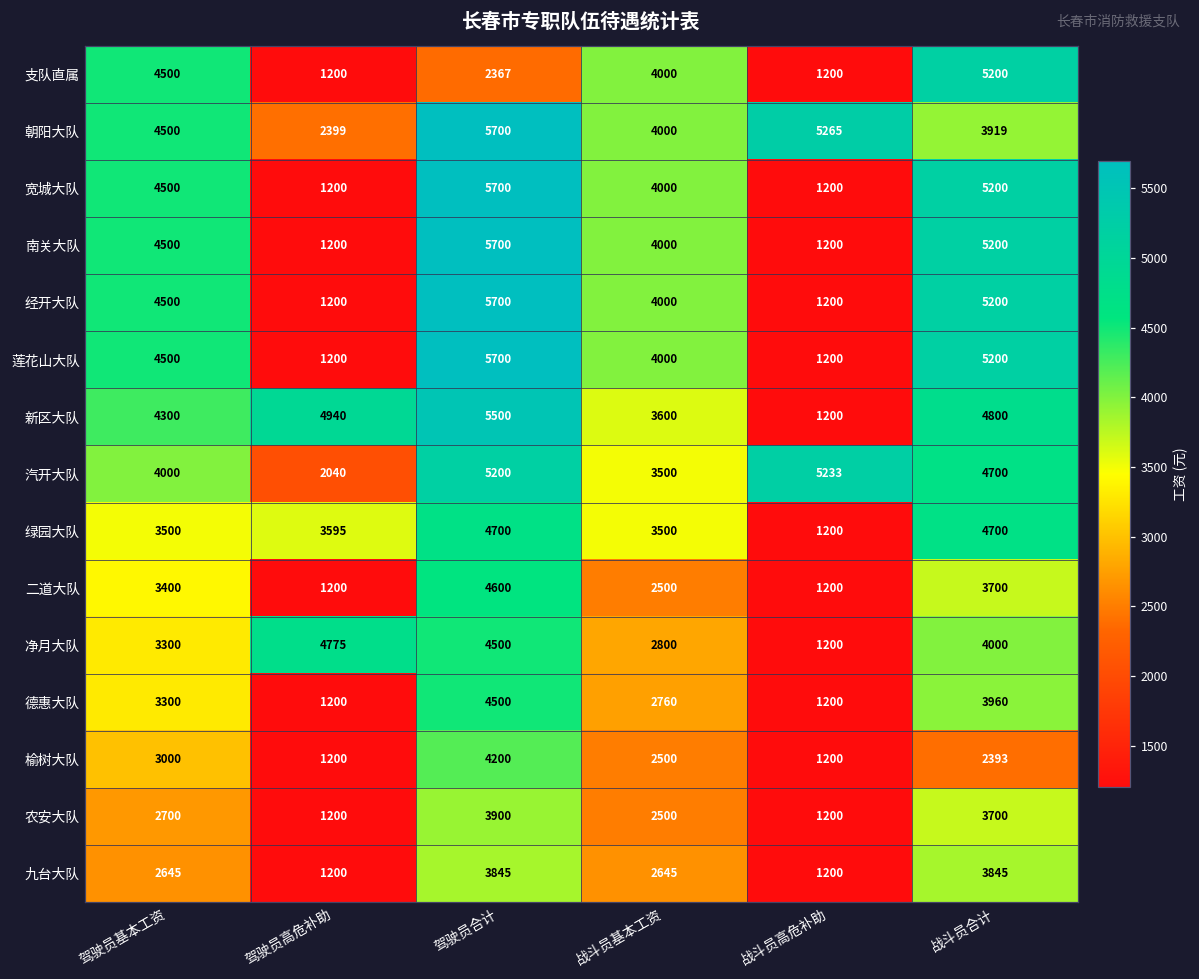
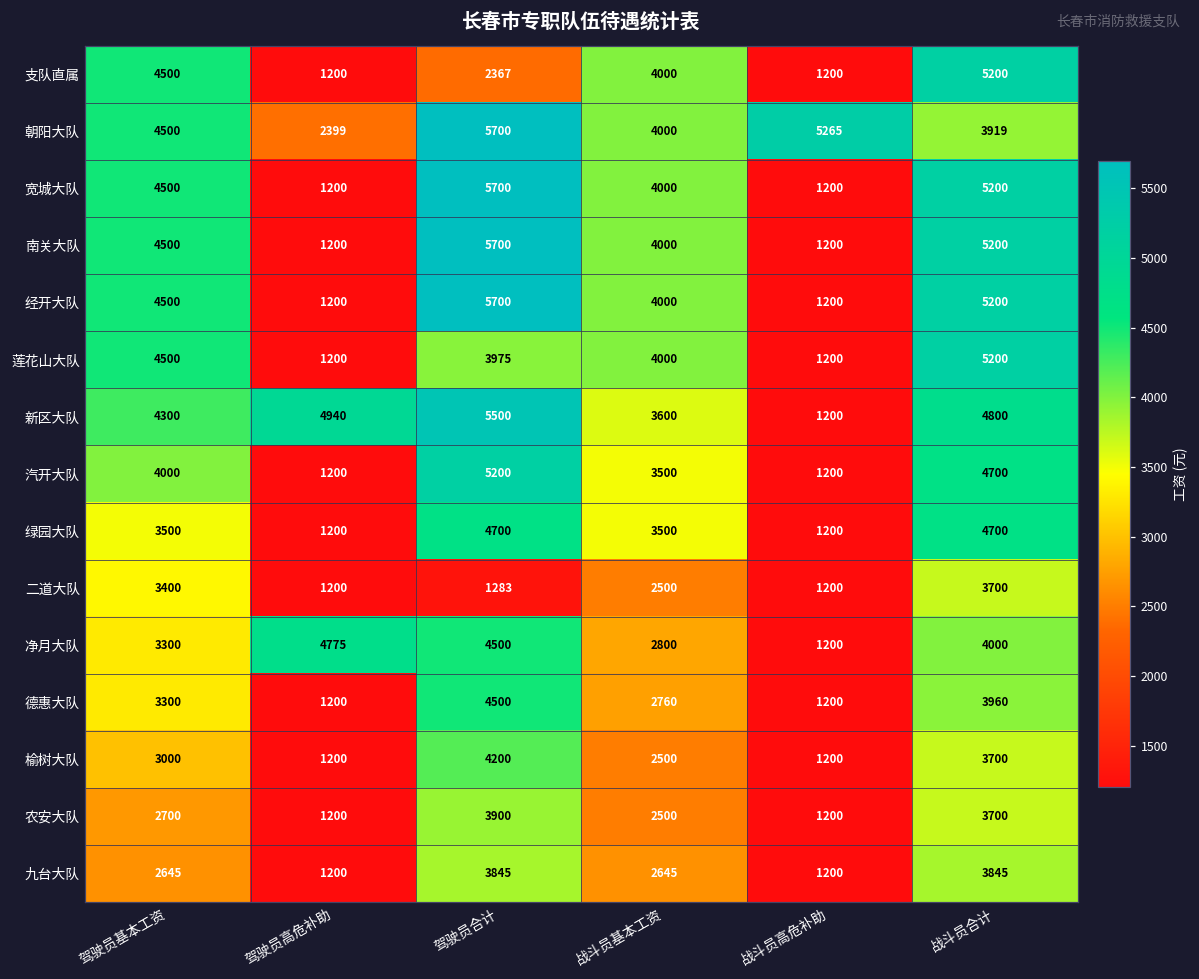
  {
    "支队直属": {
      "驾驶员基本工资": 4500,
      "驾驶员高危补助": 1200,
      "驾驶员合计": 2367,
      "战斗员基本工资": 4000,
      "战斗员高危补助": 1200,
      "战斗员合计": 5200
    },
    "朝阳大队": {
      "驾驶员基本工资": 4500,
      "驾驶员高危补助": 2399,
      "驾驶员合计": 5700,
      "战斗员基本工资": 4000,
      "战斗员高危补助": 5265,
      "战斗员合计": 3919
    },
    "宽城大队": {
      "驾驶员基本工资": 4500,
      "驾驶员高危补助": 1200,
      "驾驶员合计": 5700,
      "战斗员基本工资": 4000,
      "战斗员高危补助": 1200,
      "战斗员合计": 5200
    },
    "南关大队": {
      "驾驶员基本工资": 4500,
      "驾驶员高危补助": 1200,
      "驾驶员合计": 5700,
      "战斗员基本工资": 4000,
      "战斗员高危补助": 1200,
      "战斗员合计": 5200
    },
    "经开大队": {
      "驾驶员基本工资": 4500,
      "驾驶员高危补助": 1200,
      "驾驶员合计": 5700,
      "战斗员基本工资": 4000,
      "战斗员高危补助": 1200,
      "战斗员合计": 5200
    },
    "莲花山大队": {
      "驾驶员基本工资": 4500,
      "驾驶员高危补助": 1200,
-     "驾驶员合计": 5700,
+     "驾驶员合计": 3975,
      "战斗员基本工资": 4000,
      "战斗员高危补助": 1200,
      "战斗员合计": 5200
    },
    "新区大队": {
      "驾驶员基本工资": 4300,
      "驾驶员高危补助": 4940,
      "驾驶员合计": 5500,
      "战斗员基本工资": 3600,
      "战斗员高危补助": 1200,
      "战斗员合计": 4800
    },
    "汽开大队": {
      "驾驶员基本工资": 4000,
-     "驾驶员高危补助": 2040,
+     "驾驶员高危补助": 1200,
      "驾驶员合计": 5200,
      "战斗员基本工资": 3500,
-     "战斗员高危补助": 5233,
+     "战斗员高危补助": 1200,
      "战斗员合计": 4700
    },
    "绿园大队": {
      "驾驶员基本工资": 3500,
-     "驾驶员高危补助": 3595,
+     "驾驶员高危补助": 1200,
      "驾驶员合计": 4700,
      "战斗员基本工资": 3500,
      "战斗员高危补助": 1200,
      "战斗员合计": 4700
    },
    "二道大队": {
      "驾驶员基本工资": 3400,
      "驾驶员高危补助": 1200,
-     "驾驶员合计": 4600,
+     "驾驶员合计": 1283,
      "战斗员基本工资": 2500,
      "战斗员高危补助": 1200,
      "战斗员合计": 3700
    },
    "净月大队": {
      "驾驶员基本工资": 3300,
      "驾驶员高危补助": 4775,
      "驾驶员合计": 4500,
      "战斗员基本工资": 2800,
      "战斗员高危补助": 1200,
      "战斗员合计": 4000
    },
    "德惠大队": {
      "驾驶员基本工资": 3300,
      "驾驶员高危补助": 1200,
      "驾驶员合计": 4500,
      "战斗员基本工资": 2760,
      "战斗员高危补助": 1200,
      "战斗员合计": 3960
    },
    "榆树大队": {
      "驾驶员基本工资": 3000,
      "驾驶员高危补助": 1200,
      "驾驶员合计": 4200,
      "战斗员基本工资": 2500,
      "战斗员高危补助": 1200,
-     "战斗员合计": 2393
+     "战斗员合计": 3700
    },
    "农安大队": {
      "驾驶员基本工资": 2700,
      "驾驶员高危补助": 1200,
      "驾驶员合计": 3900,
      "战斗员基本工资": 2500,
      "战斗员高危补助": 1200,
      "战斗员合计": 3700
    },
    "九台大队": {
      "驾驶员基本工资": 2645,
      "驾驶员高危补助": 1200,
      "驾驶员合计": 3845,
      "战斗员基本工资": 2645,
      "战斗员高危补助": 1200,
      "战斗员合计": 3845
    }
  }
